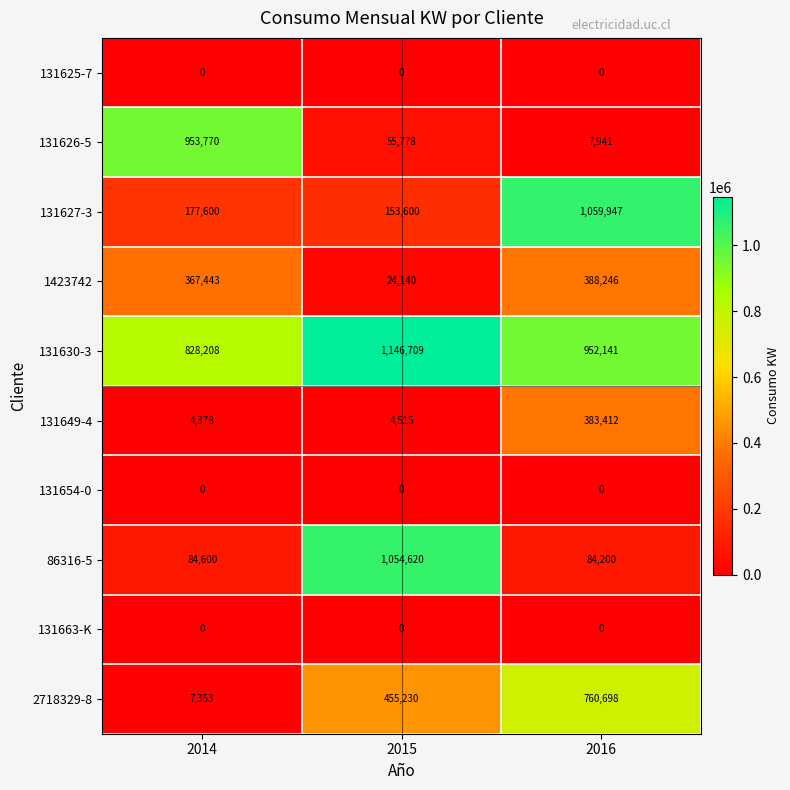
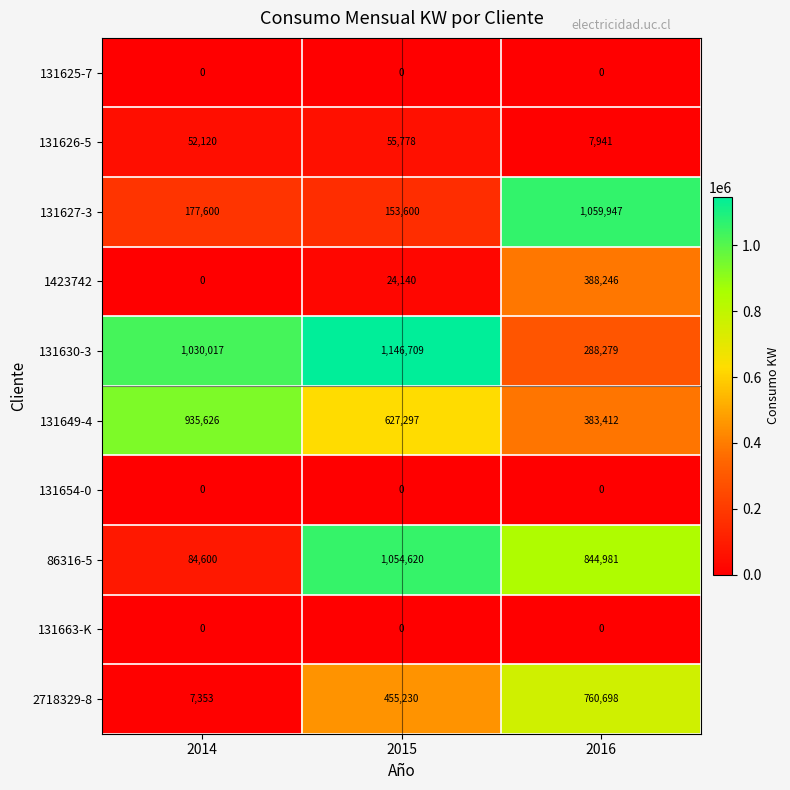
  {
    "131625-7": {
      "2014": "0",
      "2015": "0",
      "2016": "0"
    },
    "131626-5": {
-     "2014": "953,770",
+     "2014": "52,120",
      "2015": "55,778",
      "2016": "7,941"
    },
    "131627-3": {
      "2014": "177,600",
      "2015": "153,600",
      "2016": "1,059,947"
    },
    "1423742": {
-     "2014": "367,443",
+     "2014": "0",
      "2015": "24,140",
      "2016": "388,246"
    },
    "131630-3": {
-     "2014": "828,208",
+     "2014": "1,030,017",
      "2015": "1,146,709",
-     "2016": "952,141"
+     "2016": "288,279"
    },
    "131649-4": {
-     "2014": "4,378",
-     "2015": "4,515",
+     "2014": "935,626",
+     "2015": "627,297",
      "2016": "383,412"
    },
    "131654-0": {
      "2014": "0",
      "2015": "0",
      "2016": "0"
    },
    "86316-5": {
      "2014": "84,600",
      "2015": "1,054,620",
-     "2016": "84,200"
+     "2016": "844,981"
    },
    "131663-K": {
      "2014": "0",
      "2015": "0",
      "2016": "0"
    },
    "2718329-8": {
      "2014": "7,353",
      "2015": "455,230",
      "2016": "760,698"
    }
  }
